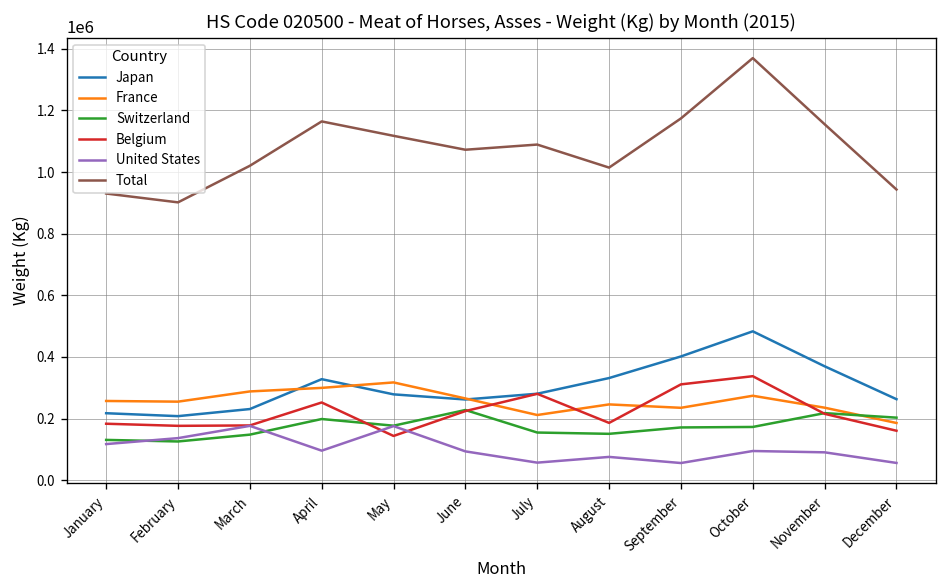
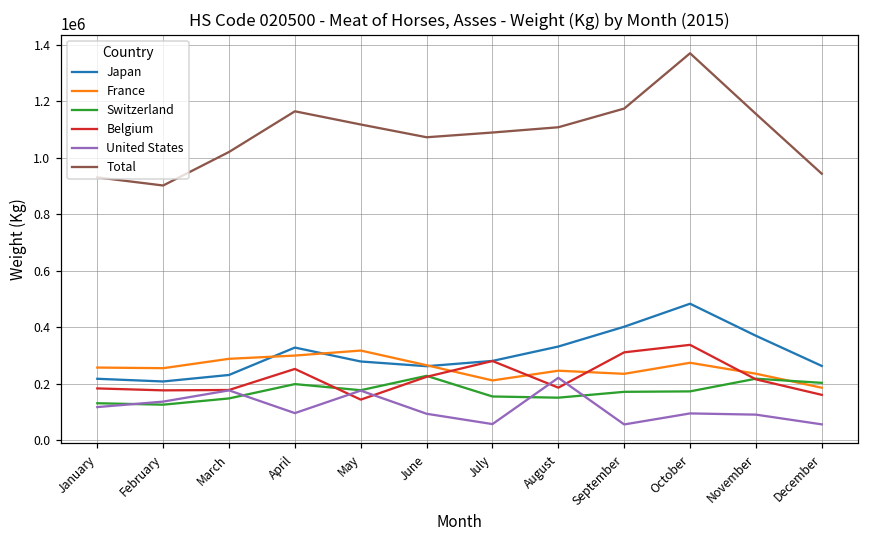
  {
    "Japan": {
      "January": 220000,
      "February": 210000,
      "March": 230000,
      "April": 330000,
      "May": 280000,
      "August": 330000,
      "September": 400000,
      "October": 480000,
      "November": 370000,
      "December": 260000
    },
    "France": {
      "January": 260000,
      "February": 250000,
      "March": 290000,
      "April": 300000,
      "May": 320000,
      "July": 210000,
      "August": 250000,
      "September": 230000,
      "October": 270000,
      "November": 240000,
      "December": 190000
    },
    "Switzerland": {
      "January": 130000,
      "February": 130000,
      "March": 150000,
      "April": 200000,
      "July": 150000,
      "August": 150000,
      "September": 170000,
      "October": 170000,
      "December": 200000
    },
    "Belgium": {
      "January": 180000,
      "February": 180000,
      "April": 250000,
      "May": 140000,
      "August": 190000,
      "September": 310000,
      "October": 340000,
      "December": 160000
    },
    "United States": {
      "January": 120000,
      "February": 140000,
      "April": 100000,
      "June": 90000,
      "July": 60000,
-     "August": 80000,
+     "August": 220000,
      "September": 60000,
      "October": 90000,
      "November": 90000,
      "December": 60000
    },
    "Total": {
      "January": 930000,
      "February": 900000,
      "March": 1020000,
      "April": 1160000,
      "May": 1120000,
      "June": 1070000,
      "July": 1090000,
-     "August": 1010000,
+     "August": 1110000,
      "September": 1170000,
      "October": 1370000,
      "November": 1160000,
      "December": 940000
    }
  }
